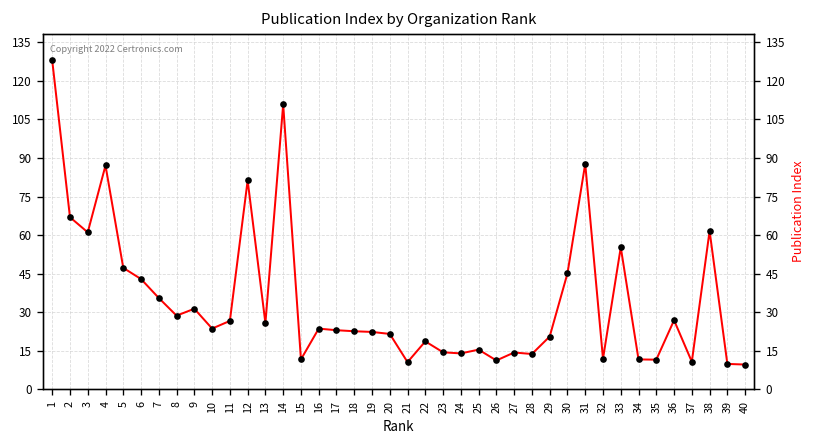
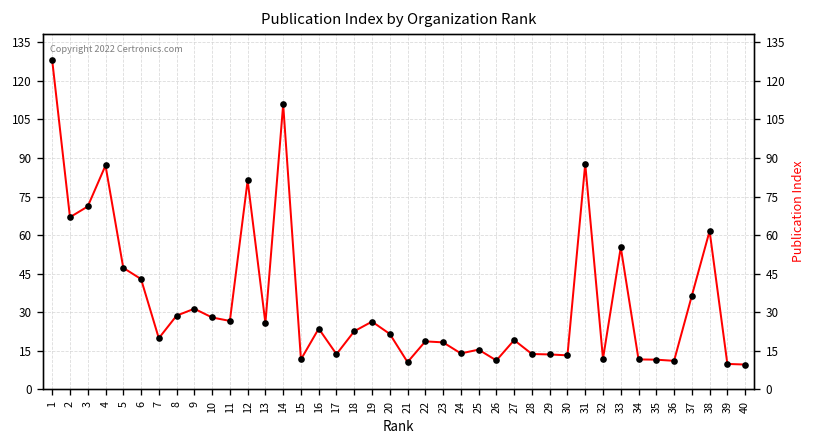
  {
    "2": 67,
-   "3": 61,
+   "3": 71,
    "4": 87,
    "5": 47,
    "6": 43,
-   "7": 36,
+   "7": 20,
    "8": 29,
    "9": 31,
-   "10": 24,
+   "10": 28,
    "11": 27,
    "12": 81,
    "13": 26,
    "14": 111,
    "15": 12,
    "16": 24,
-   "17": 23,
+   "17": 14,
    "18": 23,
-   "19": 22,
+   "19": 26,
    "20": 22,
    "21": 11,
    "22": 19,
-   "23": 14,
+   "23": 18,
    "24": 14,
    "25": 15,
    "26": 11,
-   "27": 14,
+   "27": 19,
    "28": 14,
-   "29": 21,
-   "30": 45,
+   "29": 14,
+   "30": 13,
    "31": 88,
    "32": 12,
    "33": 55,
    "34": 12,
    "35": 12,
-   "36": 27,
-   "37": 11,
+   "36": 11,
+   "37": 36,
    "38": 62,
    "39": 10,
    "40": 10
  }
